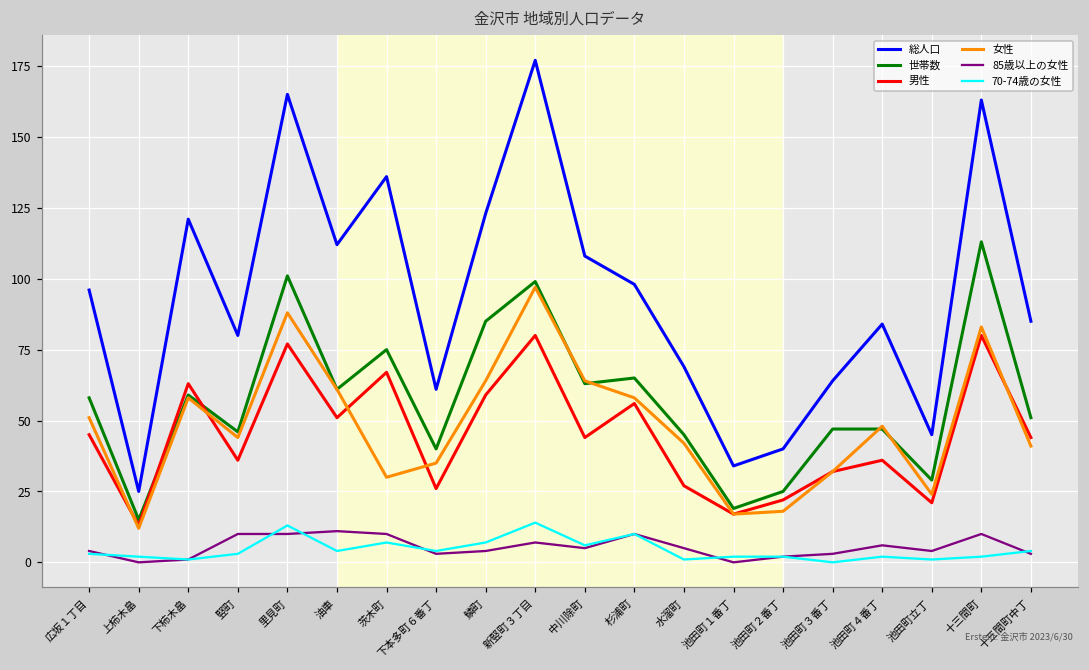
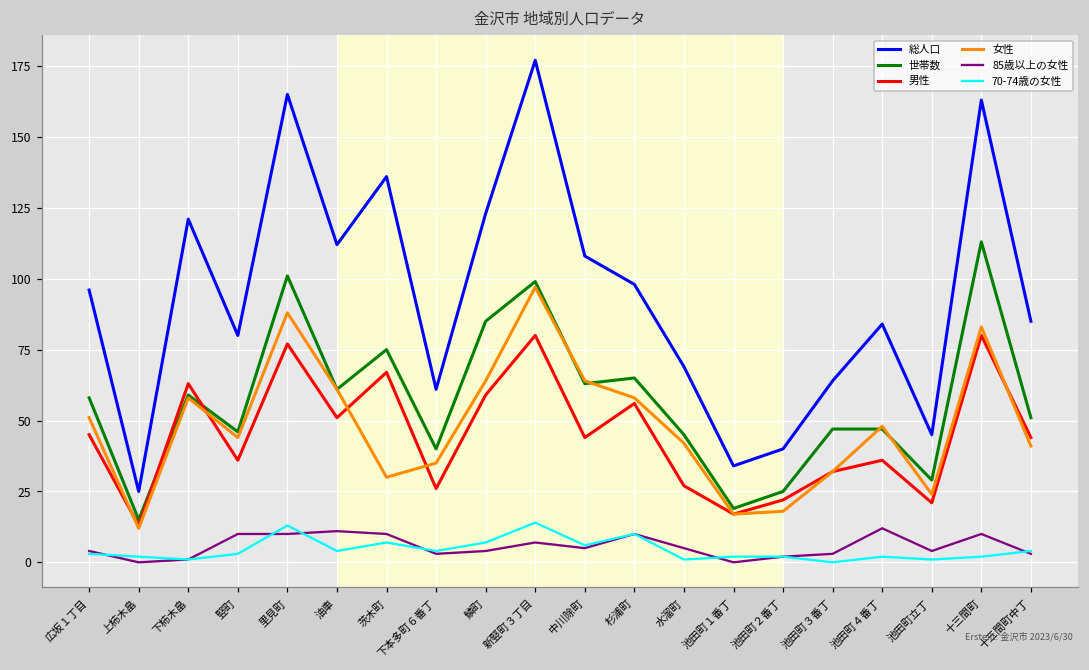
  {
    "総人口": {
      "広坂１丁目": 96,
      "上柿木畠": 25,
      "下柿木畠": 121,
      "竪町": 80,
      "里見町": 165,
      "油車": 112,
      "茨木町": 136,
      "下本多町６番丁": 61,
      "鱗町": 123,
      "新竪町３丁目": 177,
      "中川除町": 108,
      "杉浦町": 98,
      "水溜町": 69,
      "池田町１番丁": 34,
      "池田町２番丁": 40,
      "池田町３番丁": 64,
      "池田町４番丁": 84,
      "池田町立丁": 45,
      "十三間町": 163,
      "十三間町中丁": 85
    },
    "世帯数": {
      "広坂１丁目": 58,
      "上柿木畠": 15,
      "下柿木畠": 59,
      "竪町": 46,
      "里見町": 101,
      "茨木町": 75,
      "下本多町６番丁": 40,
      "鱗町": 85,
      "新竪町３丁目": 99,
      "中川除町": 63,
      "杉浦町": 65,
      "水溜町": 45,
      "池田町１番丁": 19,
      "池田町２番丁": 25,
      "池田町３番丁": 47,
      "池田町４番丁": 47,
      "池田町立丁": 29,
      "十三間町": 113,
      "十三間町中丁": 51
    },
    "男性": {
      "広坂１丁目": 45,
      "上柿木畠": 13,
      "下柿木畠": 63,
      "竪町": 36,
      "里見町": 77,
      "油車": 51,
      "茨木町": 67,
      "下本多町６番丁": 26,
      "鱗町": 59,
      "新竪町３丁目": 80,
      "中川除町": 44,
      "杉浦町": 56,
      "水溜町": 27,
      "池田町２番丁": 22,
      "池田町４番丁": 36,
      "池田町立丁": 21,
      "十三間町": 80,
      "十三間町中丁": 44
    },
    "女性": {
      "広坂１丁目": 51,
      "上柿木畠": 12,
      "下柿木畠": 58,
      "竪町": 44,
      "里見町": 88,
      "茨木町": 30,
      "下本多町６番丁": 35,
      "鱗町": 64,
      "新竪町３丁目": 97,
      "中川除町": 64,
      "杉浦町": 58,
      "水溜町": 42,
      "池田町２番丁": 18,
      "池田町４番丁": 48,
      "池田町立丁": 24,
      "十三間町": 83,
      "十三間町中丁": 41
    },
    "85歳以上の女性": {
      "広坂１丁目": 4,
      "上柿木畠": 0,
      "竪町": 10,
      "里見町": 10,
      "油車": 11,
      "茨木町": 10,
      "下本多町６番丁": 3,
      "鱗町": 4,
      "新竪町３丁目": 7,
      "中川除町": 5,
      "水溜町": 5,
      "池田町１番丁": 0,
      "池田町３番丁": 3,
-     "池田町４番丁": 6,
+     "池田町４番丁": 12,
      "池田町立丁": 4,
      "十三間町": 10,
      "十三間町中丁": 3
    },
    "70-74歳の女性": {
      "広坂１丁目": 3,
      "上柿木畠": 2,
      "竪町": 3,
      "里見町": 13,
      "油車": 4,
      "茨木町": 7,
      "下本多町６番丁": 4,
      "鱗町": 7,
      "新竪町３丁目": 14,
      "中川除町": 6,
      "水溜町": 1,
      "池田町１番丁": 2,
      "池田町３番丁": 0,
      "池田町４番丁": 2,
      "池田町立丁": 1,
      "十三間町": 2,
      "十三間町中丁": 4
    }
  }
